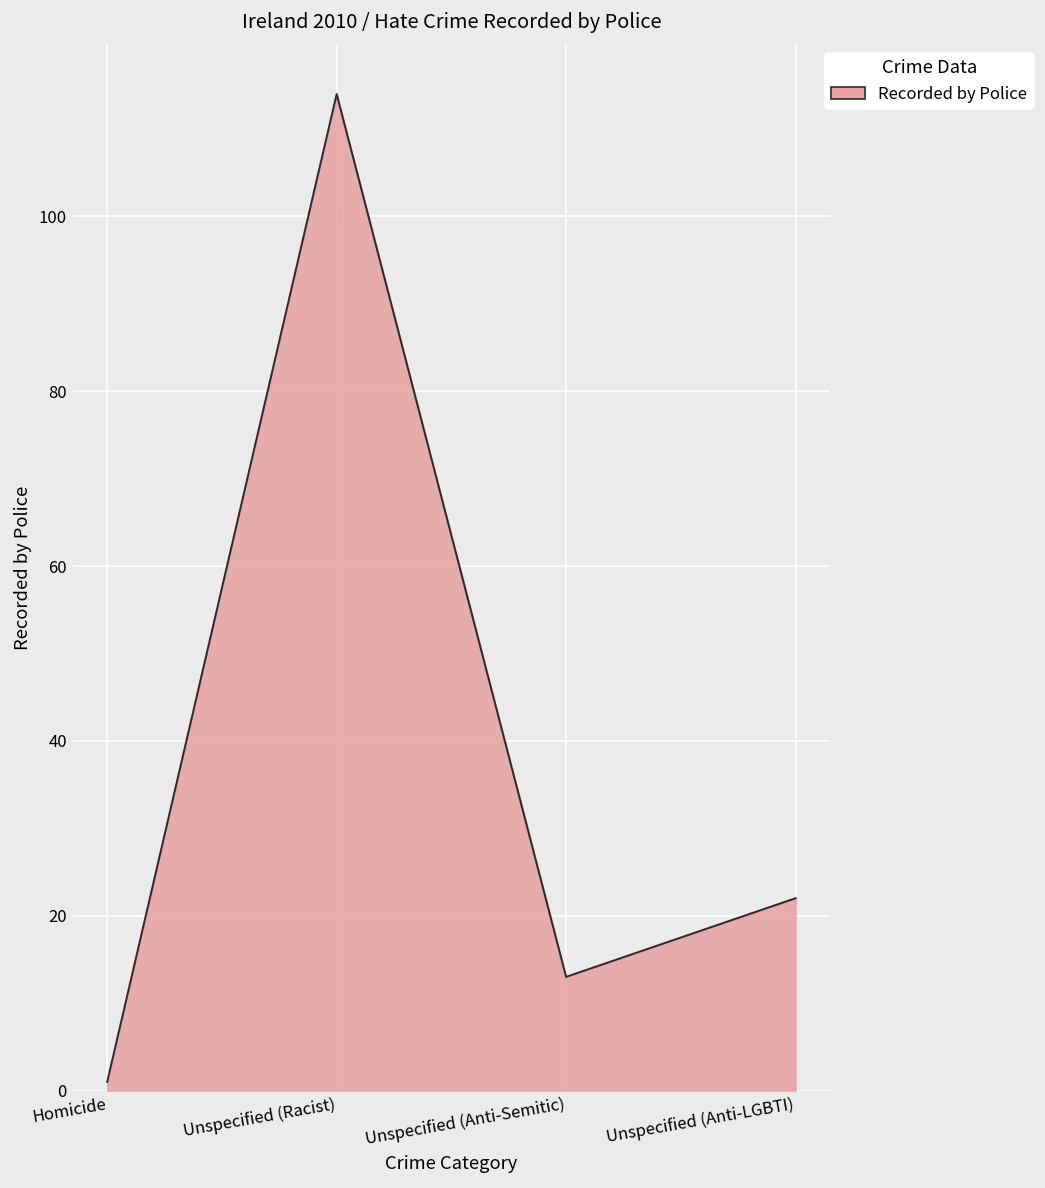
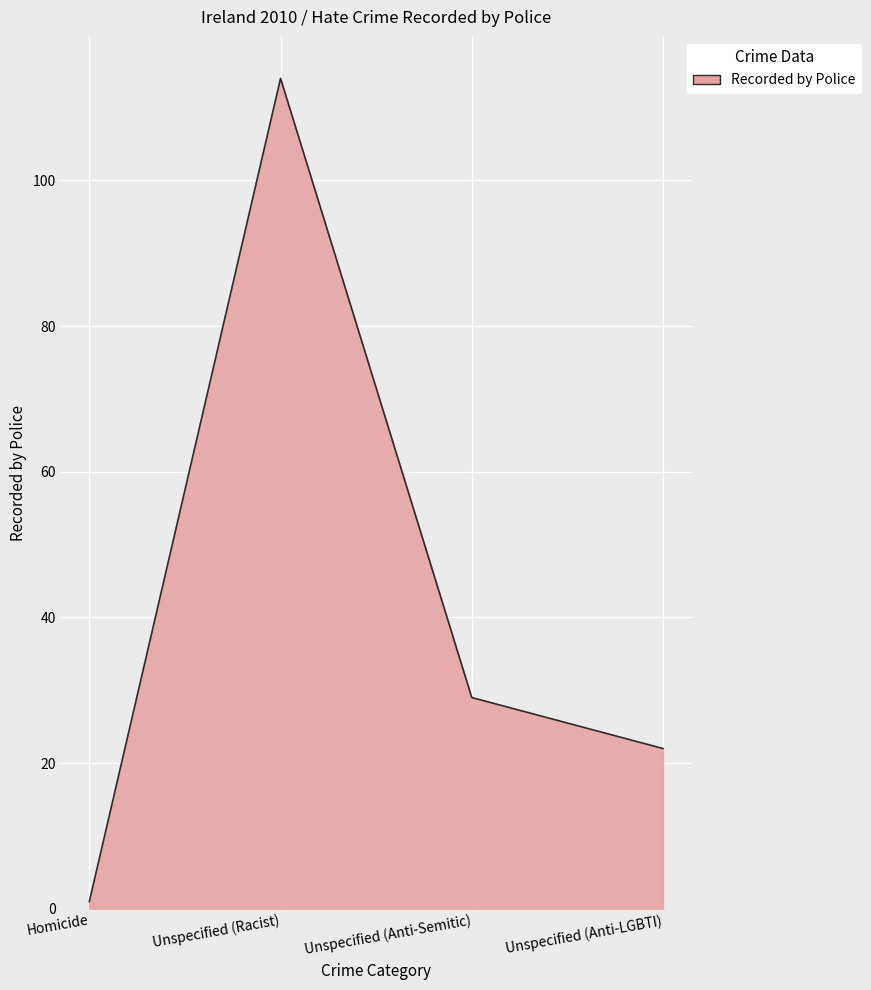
  {
    "Homicide": 1,
    "Unspecified (Racist)": 114,
-   "Unspecified (Anti-Semitic)": 13,
+   "Unspecified (Anti-Semitic)": 29,
    "Unspecified (Anti-LGBTI)": 22
  }
